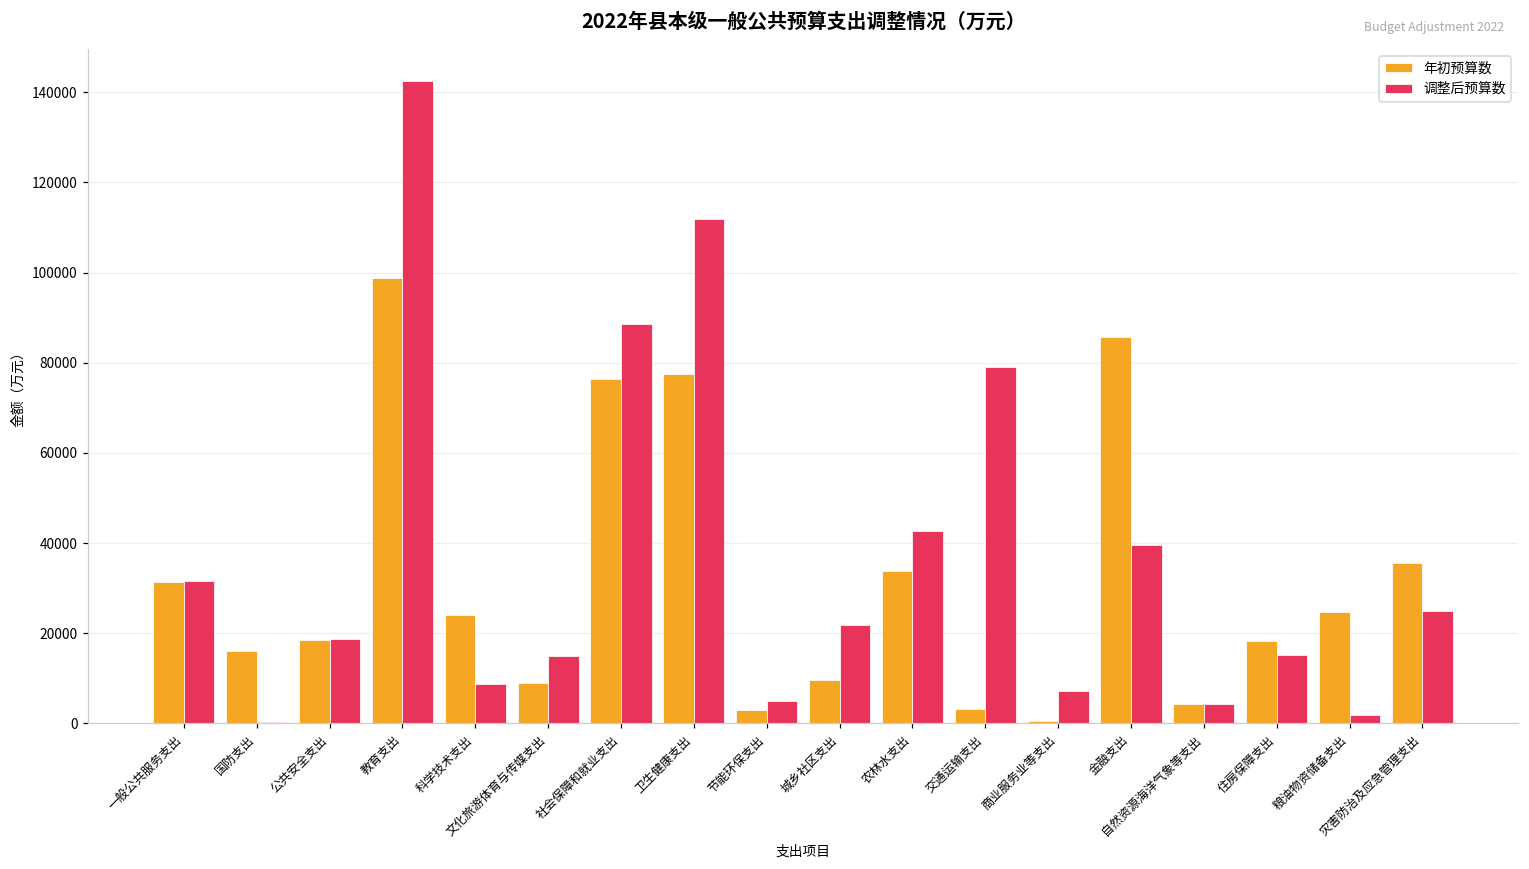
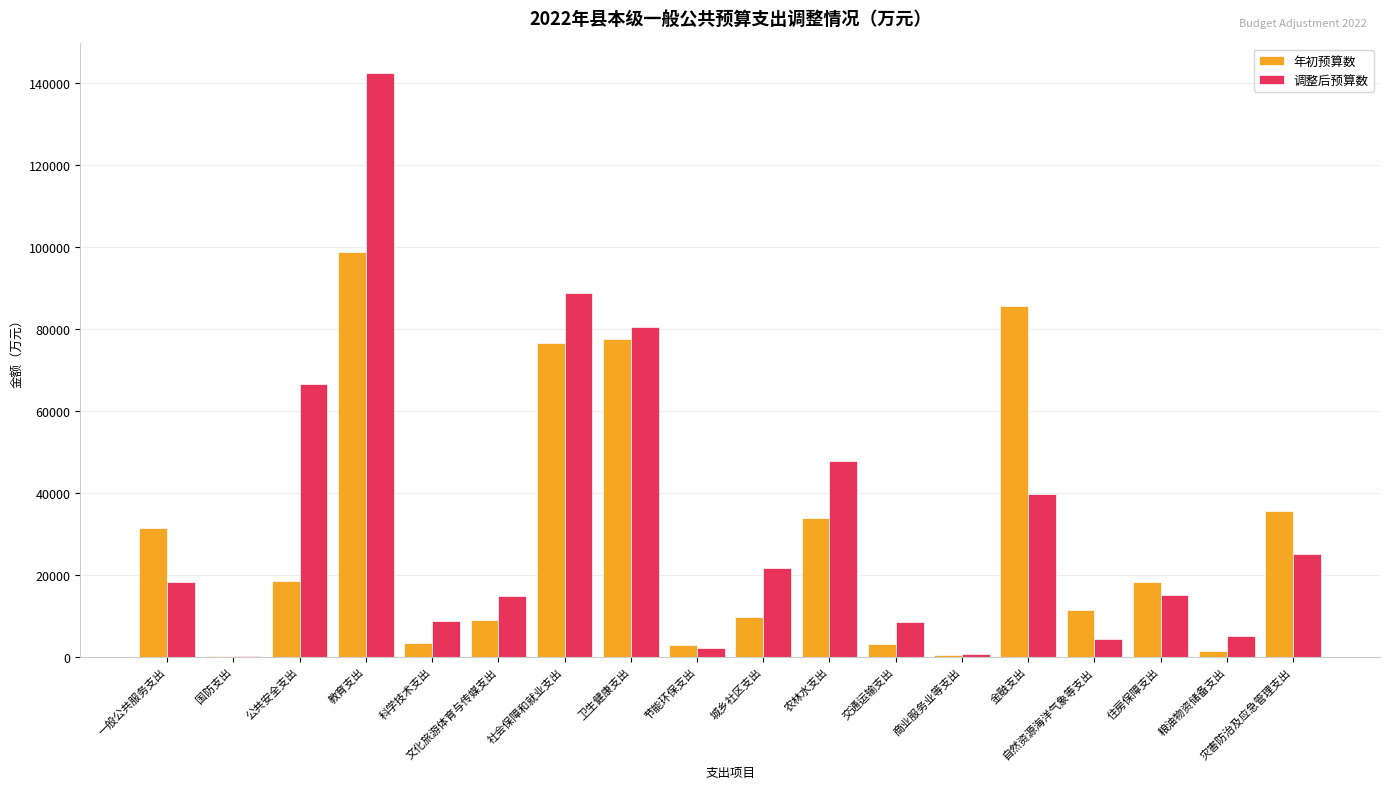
  {
    "年初预算数": {
      "一般公共服务支出": 31000,
-     "国防支出": 16000,
+     "国防支出": 0,
      "公共安全支出": 18000,
      "教育支出": 99000,
-     "科学技术支出": 24000,
+     "科学技术支出": 3000,
      "文化旅游体育与传媒支出": 9000,
      "社会保障和就业支出": 76000,
      "卫生健康支出": 77000,
      "节能环保支出": 3000,
      "城乡社区支出": 10000,
      "农林水支出": 34000,
      "交通运输支出": 3000,
      "金融支出": 86000,
-     "自然资源海洋气象等支出": 4000,
+     "自然资源海洋气象等支出": 11000,
      "住房保障支出": 18000,
-     "粮油物资储备支出": 25000,
+     "粮油物资储备支出": 1000,
      "灾害防治及应急管理支出": 36000
    },
    "调整后预算数": {
-     "一般公共服务支出": 32000,
-     "公共安全支出": 19000,
+     "一般公共服务支出": 18000,
+     "公共安全支出": 66000,
      "教育支出": 143000,
      "科学技术支出": 9000,
      "文化旅游体育与传媒支出": 15000,
      "社会保障和就业支出": 89000,
-     "卫生健康支出": 112000,
-     "节能环保支出": 5000,
+     "卫生健康支出": 80000,
+     "节能环保支出": 2000,
      "城乡社区支出": 22000,
-     "农林水支出": 43000,
-     "交通运输支出": 79000,
-     "商业服务业等支出": 7000,
+     "农林水支出": 48000,
+     "交通运输支出": 8000,
+     "商业服务业等支出": 1000,
      "金融支出": 40000,
      "自然资源海洋气象等支出": 4000,
      "住房保障支出": 15000,
-     "粮油物资储备支出": 2000,
+     "粮油物资储备支出": 5000,
      "灾害防治及应急管理支出": 25000
    }
  }
